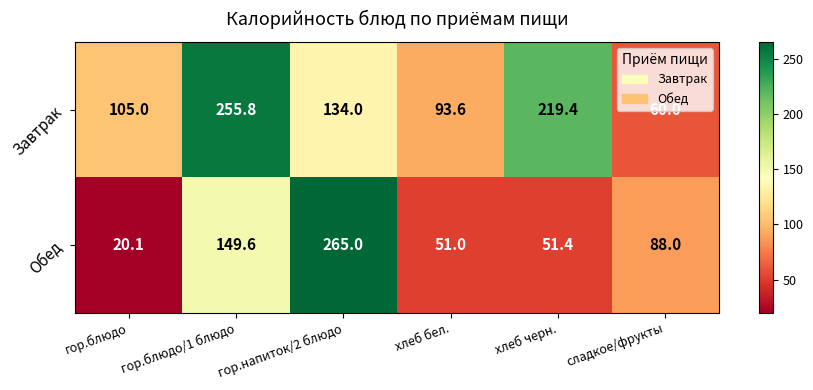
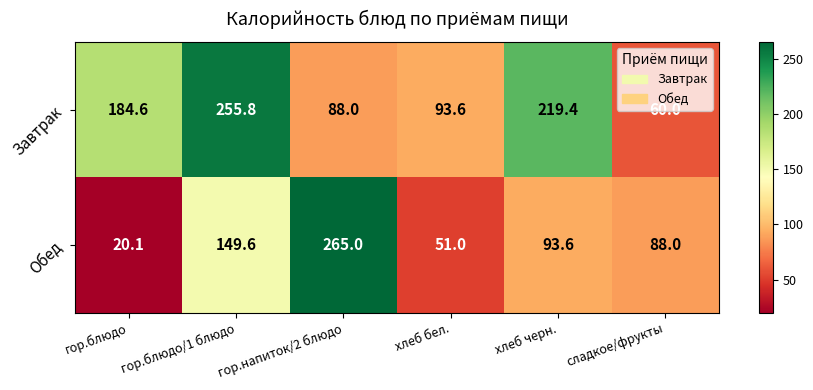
  {
    "Завтрак": {
-     "гор.блюдо": 105.0,
+     "гор.блюдо": 184.6,
      "гор.блюдо/1 блюдо": 255.8,
-     "гор.напиток/2 блюдо": 134.0,
+     "гор.напиток/2 блюдо": 88.0,
      "хлеб бел.": 93.6,
      "хлеб черн.": 219.4
    },
    "Обед": {
      "гор.блюдо": 20.1,
      "гор.блюдо/1 блюдо": 149.6,
      "гор.напиток/2 блюдо": 265.0,
      "хлеб бел.": 51.0,
-     "хлеб черн.": 51.4,
+     "хлеб черн.": 93.6,
      "сладкое/фрукты": 88.0
    }
  }
